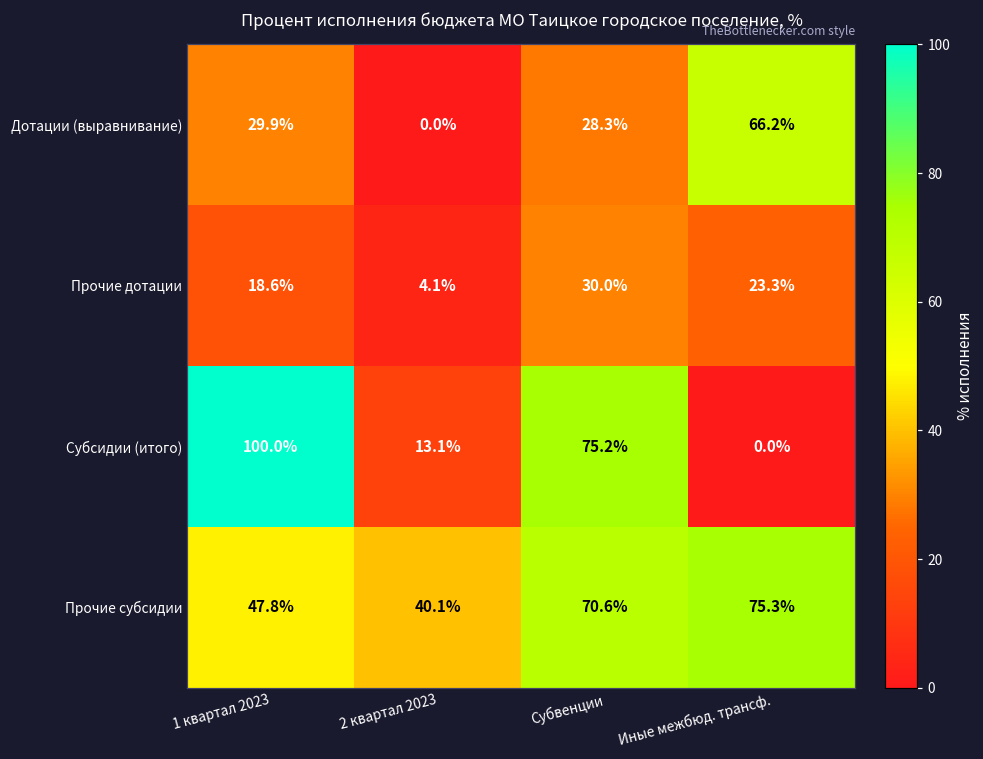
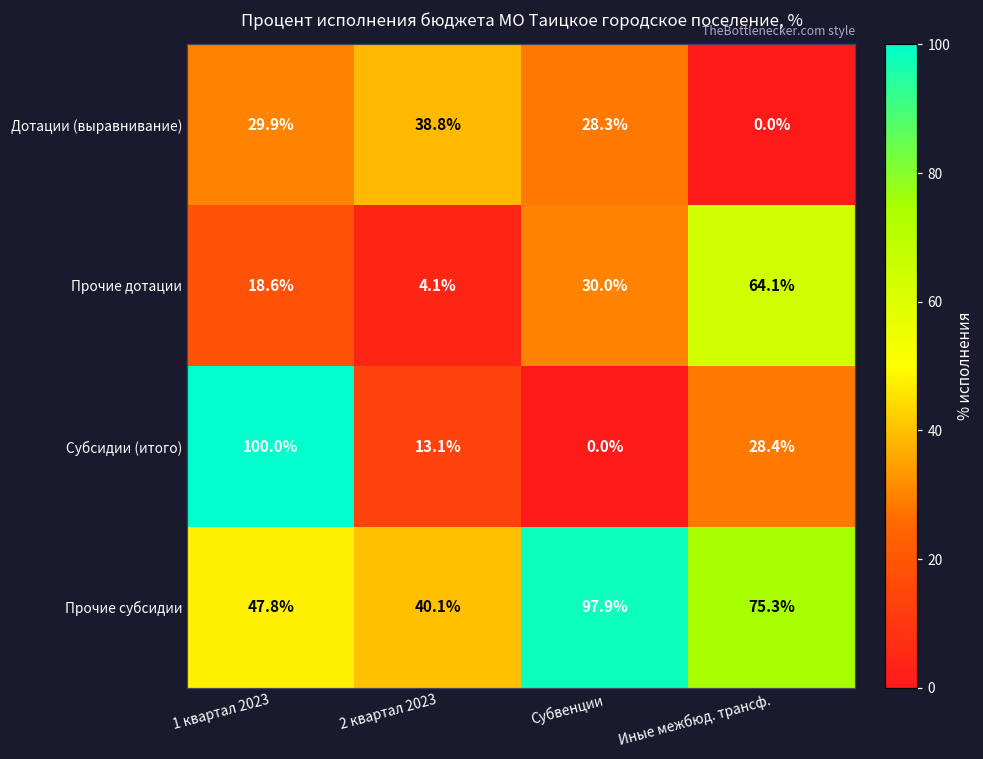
  {
    "Дотации (выравнивание)": {
      "1 квартал 2023": "29.9%",
-     "2 квартал 2023": "0.0%",
+     "2 квартал 2023": "38.8%",
      "Субвенции": "28.3%",
-     "Иные межбюд. трансф.": "66.2%"
+     "Иные межбюд. трансф.": "0.0%"
    },
    "Прочие дотации": {
      "1 квартал 2023": "18.6%",
      "2 квартал 2023": "4.1%",
      "Субвенции": "30.0%",
-     "Иные межбюд. трансф.": "23.3%"
+     "Иные межбюд. трансф.": "64.1%"
    },
    "Субсидии (итого)": {
      "1 квартал 2023": "100.0%",
      "2 квартал 2023": "13.1%",
-     "Субвенции": "75.2%",
-     "Иные межбюд. трансф.": "0.0%"
+     "Субвенции": "0.0%",
+     "Иные межбюд. трансф.": "28.4%"
    },
    "Прочие субсидии": {
      "1 квартал 2023": "47.8%",
      "2 квартал 2023": "40.1%",
-     "Субвенции": "70.6%",
+     "Субвенции": "97.9%",
      "Иные межбюд. трансф.": "75.3%"
    }
  }
